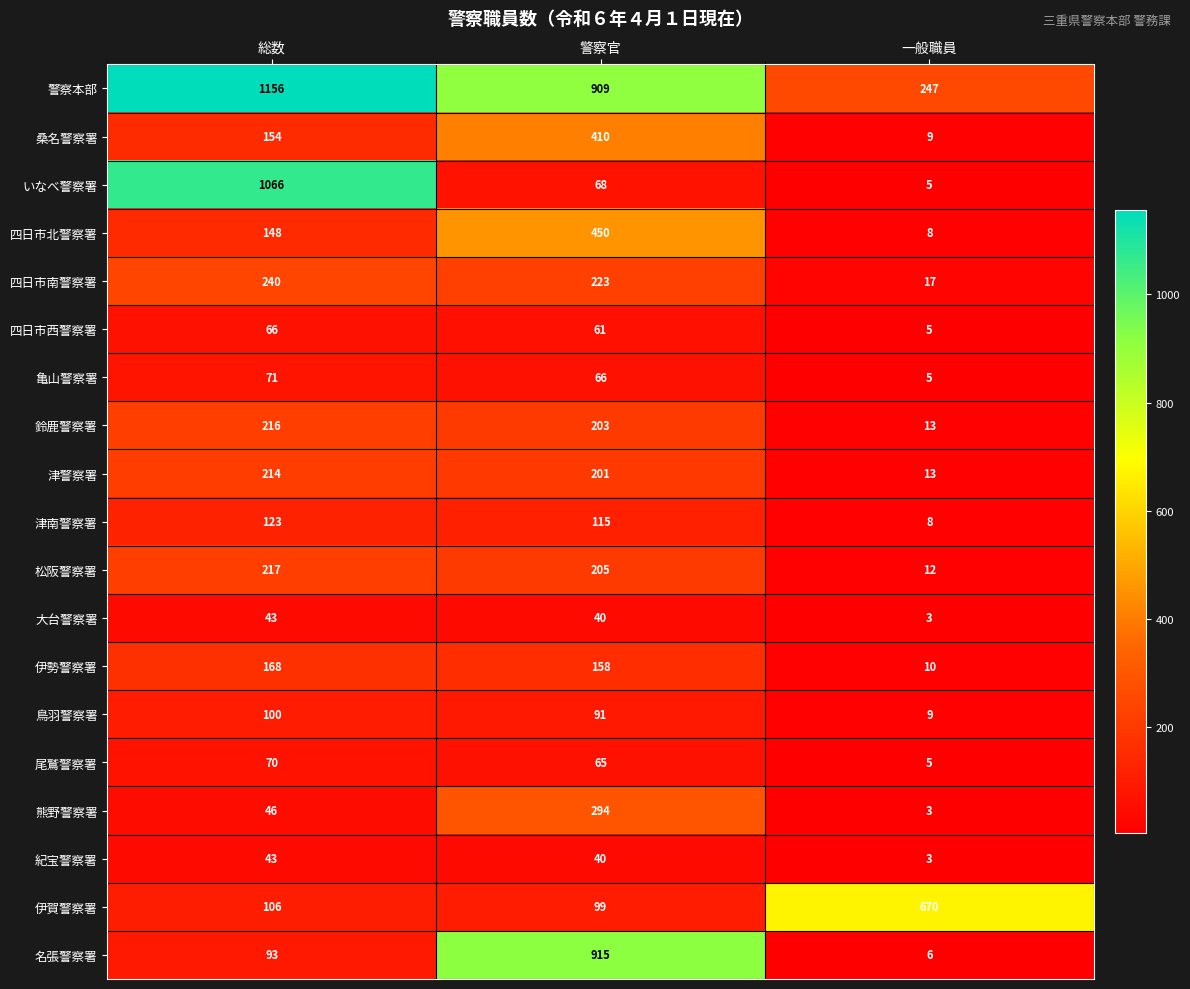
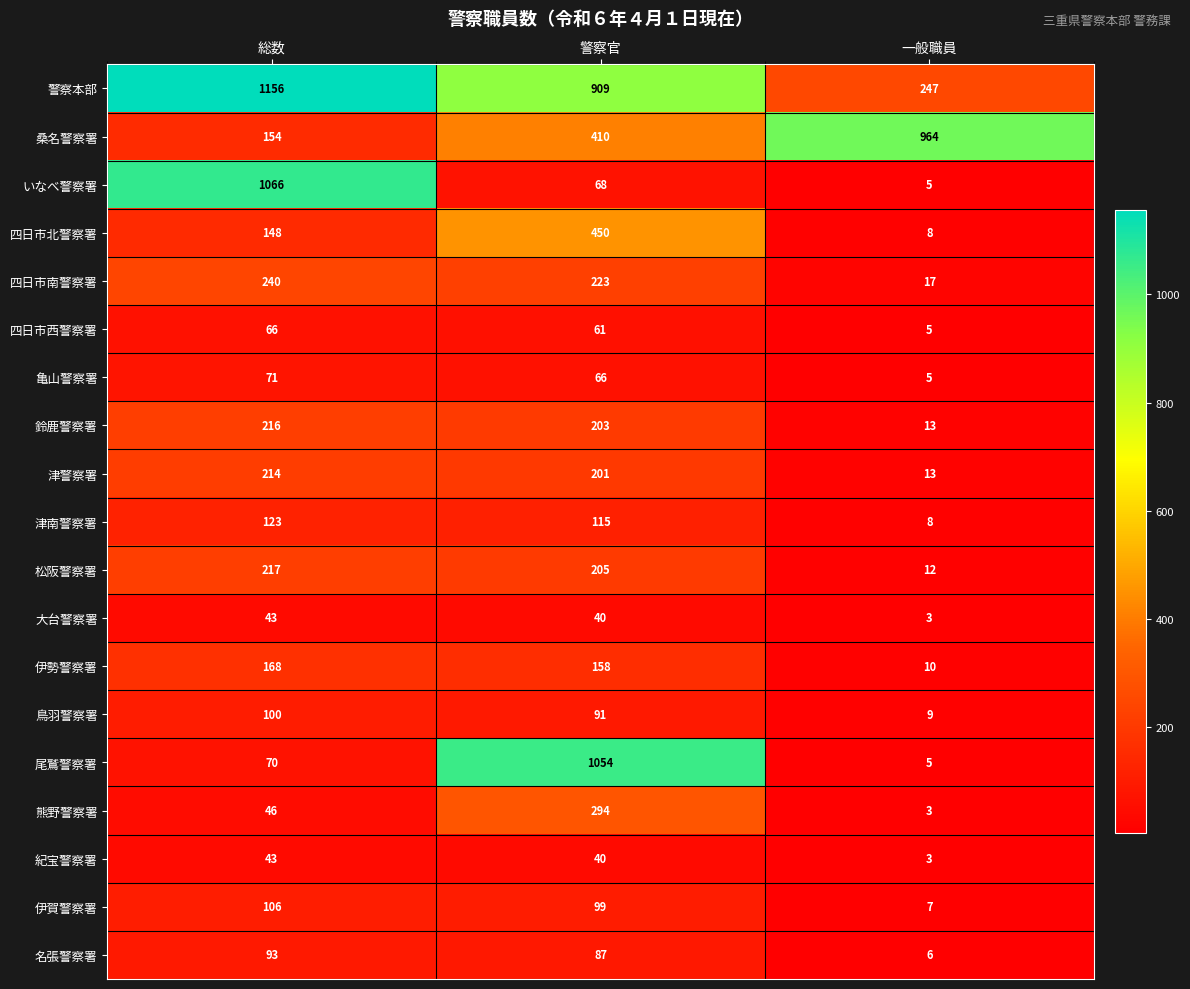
  {
    "警察本部": {
      "総数": 1156,
      "警察官": 909,
      "一般職員": 247
    },
    "桑名警察署": {
      "総数": 154,
      "警察官": 410,
-     "一般職員": 9
+     "一般職員": 964
    },
    "いなべ警察署": {
      "総数": 1066,
      "警察官": 68,
      "一般職員": 5
    },
    "四日市北警察署": {
      "総数": 148,
      "警察官": 450,
      "一般職員": 8
    },
    "四日市南警察署": {
      "総数": 240,
      "警察官": 223,
      "一般職員": 17
    },
    "四日市西警察署": {
      "総数": 66,
      "警察官": 61,
      "一般職員": 5
    },
    "亀山警察署": {
      "総数": 71,
      "警察官": 66,
      "一般職員": 5
    },
    "鈴鹿警察署": {
      "総数": 216,
      "警察官": 203,
      "一般職員": 13
    },
    "津警察署": {
      "総数": 214,
      "警察官": 201,
      "一般職員": 13
    },
    "津南警察署": {
      "総数": 123,
      "警察官": 115,
      "一般職員": 8
    },
    "松阪警察署": {
      "総数": 217,
      "警察官": 205,
      "一般職員": 12
    },
    "大台警察署": {
      "総数": 43,
      "警察官": 40,
      "一般職員": 3
    },
    "伊勢警察署": {
      "総数": 168,
      "警察官": 158,
      "一般職員": 10
    },
    "鳥羽警察署": {
      "総数": 100,
      "警察官": 91,
      "一般職員": 9
    },
    "尾鷲警察署": {
      "総数": 70,
-     "警察官": 65,
+     "警察官": 1054,
      "一般職員": 5
    },
    "熊野警察署": {
      "総数": 46,
      "警察官": 294,
      "一般職員": 3
    },
    "紀宝警察署": {
      "総数": 43,
      "警察官": 40,
      "一般職員": 3
    },
    "伊賀警察署": {
      "総数": 106,
      "警察官": 99,
-     "一般職員": 670
+     "一般職員": 7
    },
    "名張警察署": {
      "総数": 93,
-     "警察官": 915,
+     "警察官": 87,
      "一般職員": 6
    }
  }
